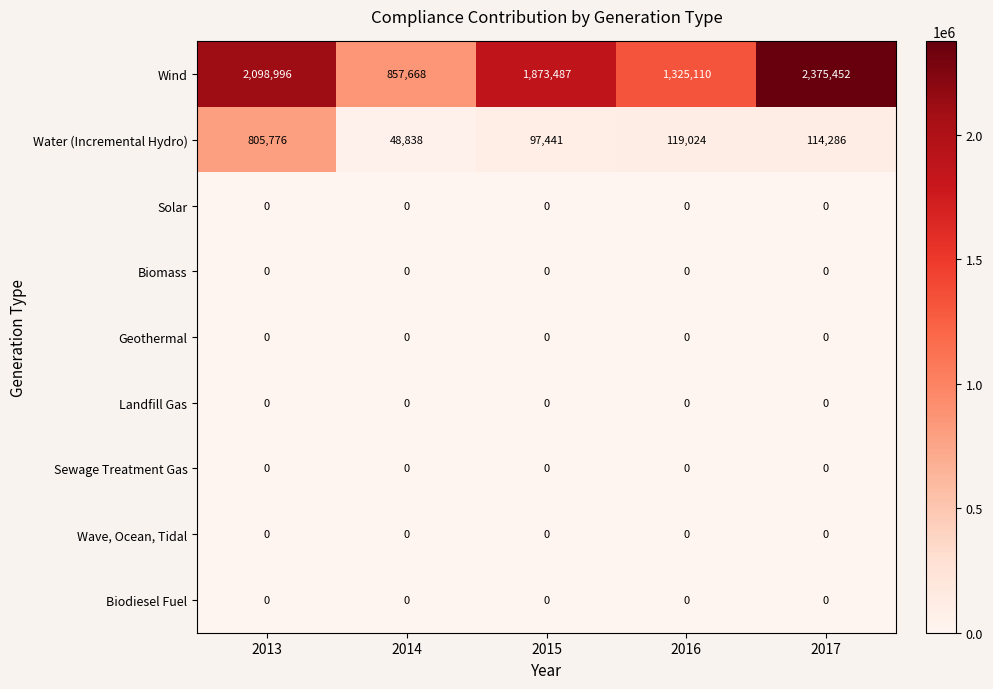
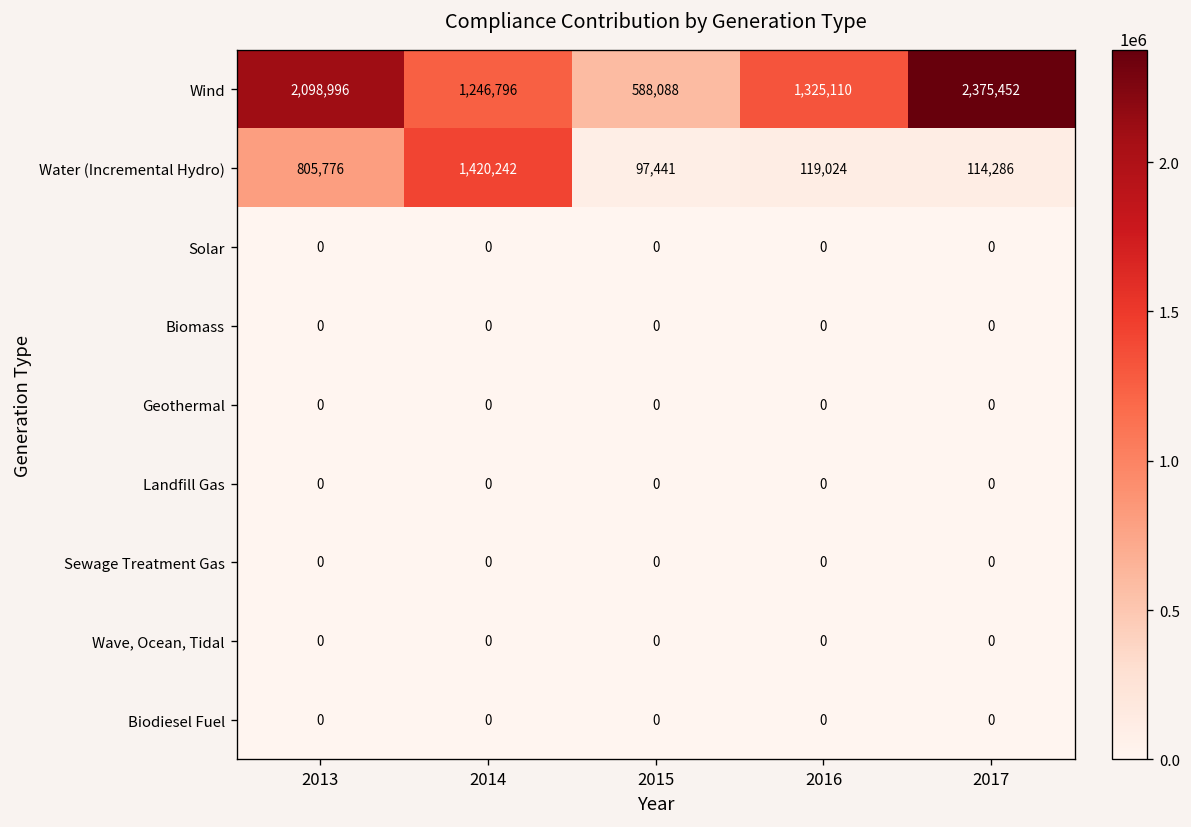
  {
    "Wind": {
      "2013": "2,098,996",
-     "2014": "857,668",
-     "2015": "1,873,487",
+     "2014": "1,246,796",
+     "2015": "588,088",
      "2016": "1,325,110",
      "2017": "2,375,452"
    },
    "Water (Incremental Hydro)": {
      "2013": "805,776",
-     "2014": "48,838",
+     "2014": "1,420,242",
      "2015": "97,441",
      "2016": "119,024",
      "2017": "114,286"
    },
    "Solar": {
      "2013": "0",
      "2014": "0",
      "2015": "0",
      "2016": "0",
      "2017": "0"
    },
    "Biomass": {
      "2013": "0",
      "2014": "0",
      "2015": "0",
      "2016": "0",
      "2017": "0"
    },
    "Geothermal": {
      "2013": "0",
      "2014": "0",
      "2015": "0",
      "2016": "0",
      "2017": "0"
    },
    "Landfill Gas": {
      "2013": "0",
      "2014": "0",
      "2015": "0",
      "2016": "0",
      "2017": "0"
    },
    "Sewage Treatment Gas": {
      "2013": "0",
      "2014": "0",
      "2015": "0",
      "2016": "0",
      "2017": "0"
    },
    "Wave, Ocean, Tidal": {
      "2013": "0",
      "2014": "0",
      "2015": "0",
      "2016": "0",
      "2017": "0"
    },
    "Biodiesel Fuel": {
      "2013": "0",
      "2014": "0",
      "2015": "0",
      "2016": "0",
      "2017": "0"
    }
  }
